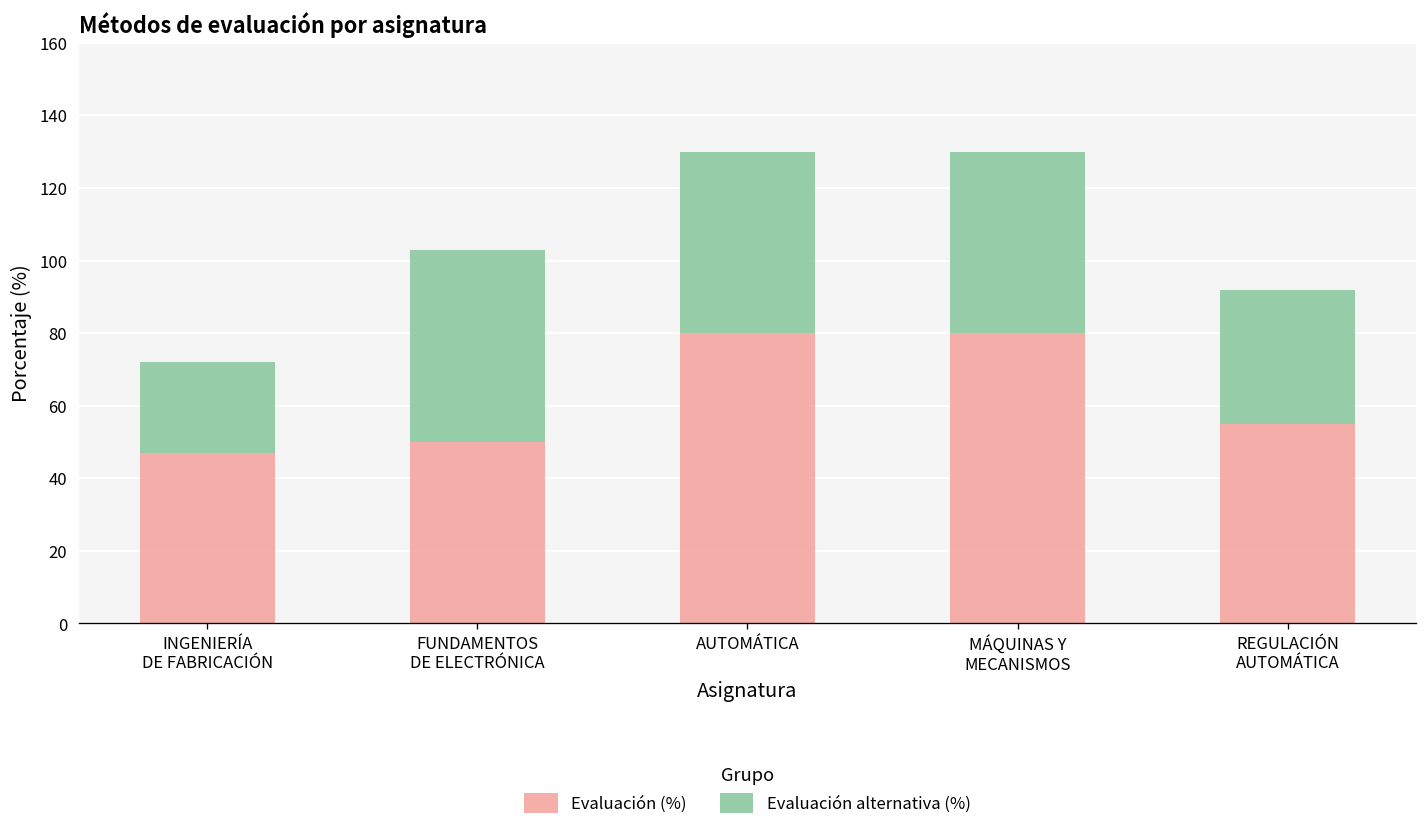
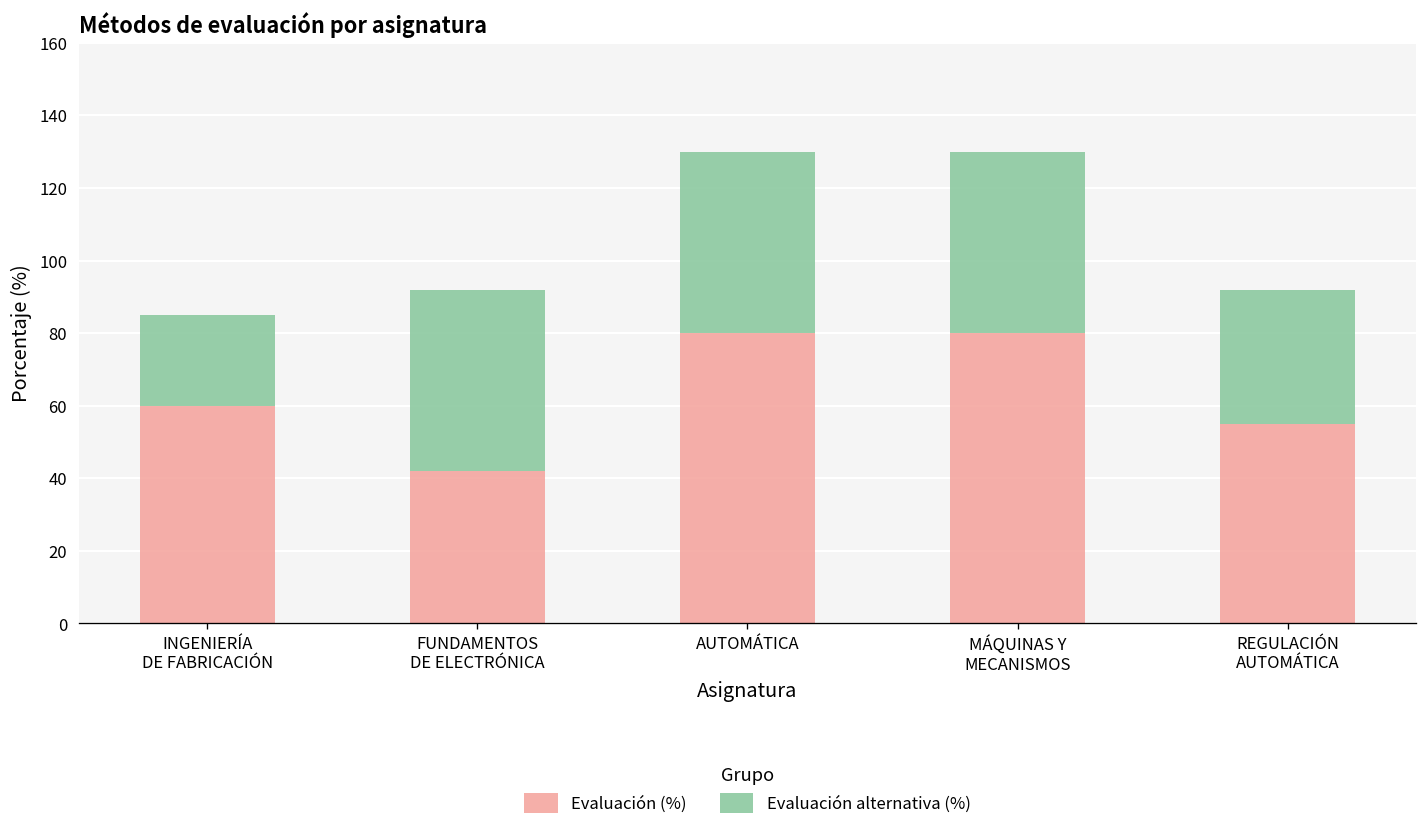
  {
    "Evaluación (%)": {
-     "INGENIERÍA DE FABRICACIÓN": 47,
-     "FUNDAMENTOS DE ELECTRÓNICA": 50,
+     "INGENIERÍA DE FABRICACIÓN": 60,
+     "FUNDAMENTOS DE ELECTRÓNICA": 42,
      "AUTOMÁTICA": 80,
      "MÁQUINAS Y MECANISMOS": 80,
      "REGULACIÓN AUTOMÁTICA": 55
    },
    "Evaluación alternativa (%)": {
      "INGENIERÍA DE FABRICACIÓN": 25,
-     "FUNDAMENTOS DE ELECTRÓNICA": 53,
+     "FUNDAMENTOS DE ELECTRÓNICA": 50,
      "AUTOMÁTICA": 50,
      "MÁQUINAS Y MECANISMOS": 50,
      "REGULACIÓN AUTOMÁTICA": 37
    }
  }
